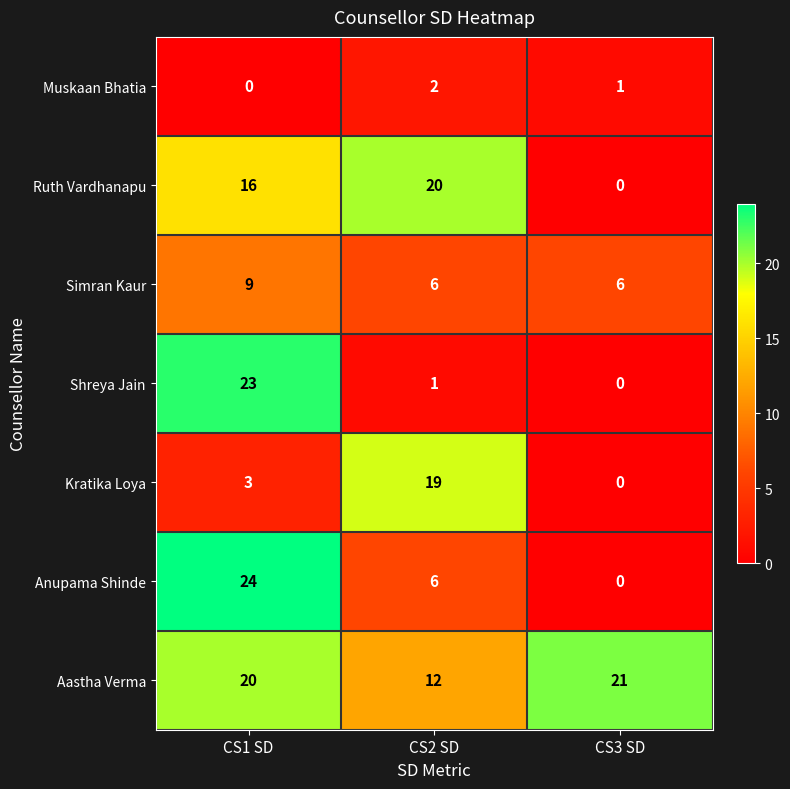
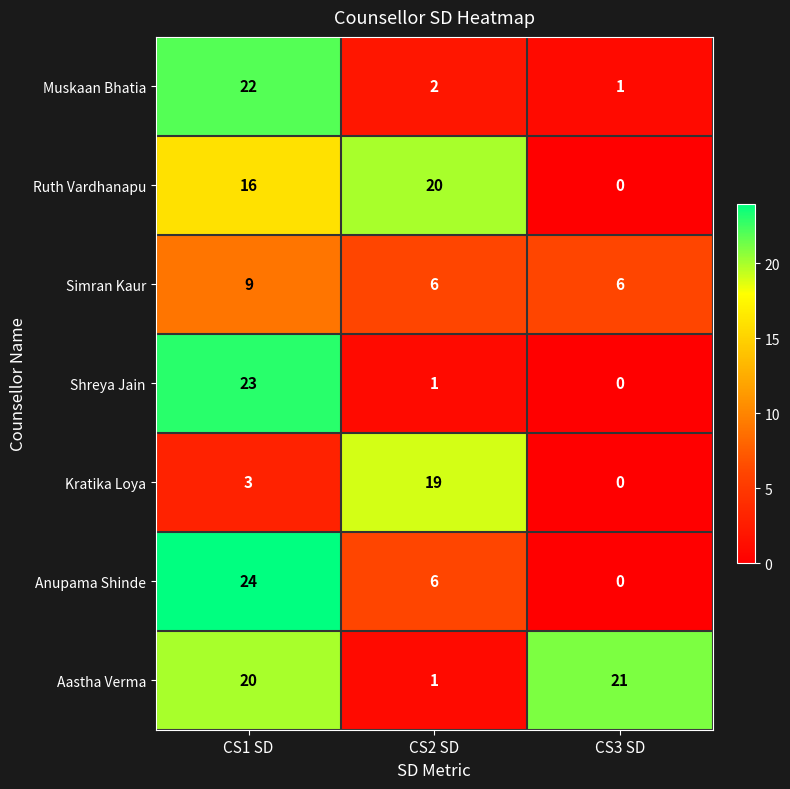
  {
    "Muskaan Bhatia": {
-     "CS1 SD": 0,
+     "CS1 SD": 22,
      "CS2 SD": 2,
      "CS3 SD": 1
    },
    "Ruth Vardhanapu": {
      "CS1 SD": 16,
      "CS2 SD": 20,
      "CS3 SD": 0
    },
    "Simran Kaur": {
      "CS1 SD": 9,
      "CS2 SD": 6,
      "CS3 SD": 6
    },
    "Shreya Jain": {
      "CS1 SD": 23,
      "CS2 SD": 1,
      "CS3 SD": 0
    },
    "Kratika Loya": {
      "CS1 SD": 3,
      "CS2 SD": 19,
      "CS3 SD": 0
    },
    "Anupama Shinde": {
      "CS1 SD": 24,
      "CS2 SD": 6,
      "CS3 SD": 0
    },
    "Aastha Verma": {
      "CS1 SD": 20,
-     "CS2 SD": 12,
+     "CS2 SD": 1,
      "CS3 SD": 21
    }
  }
